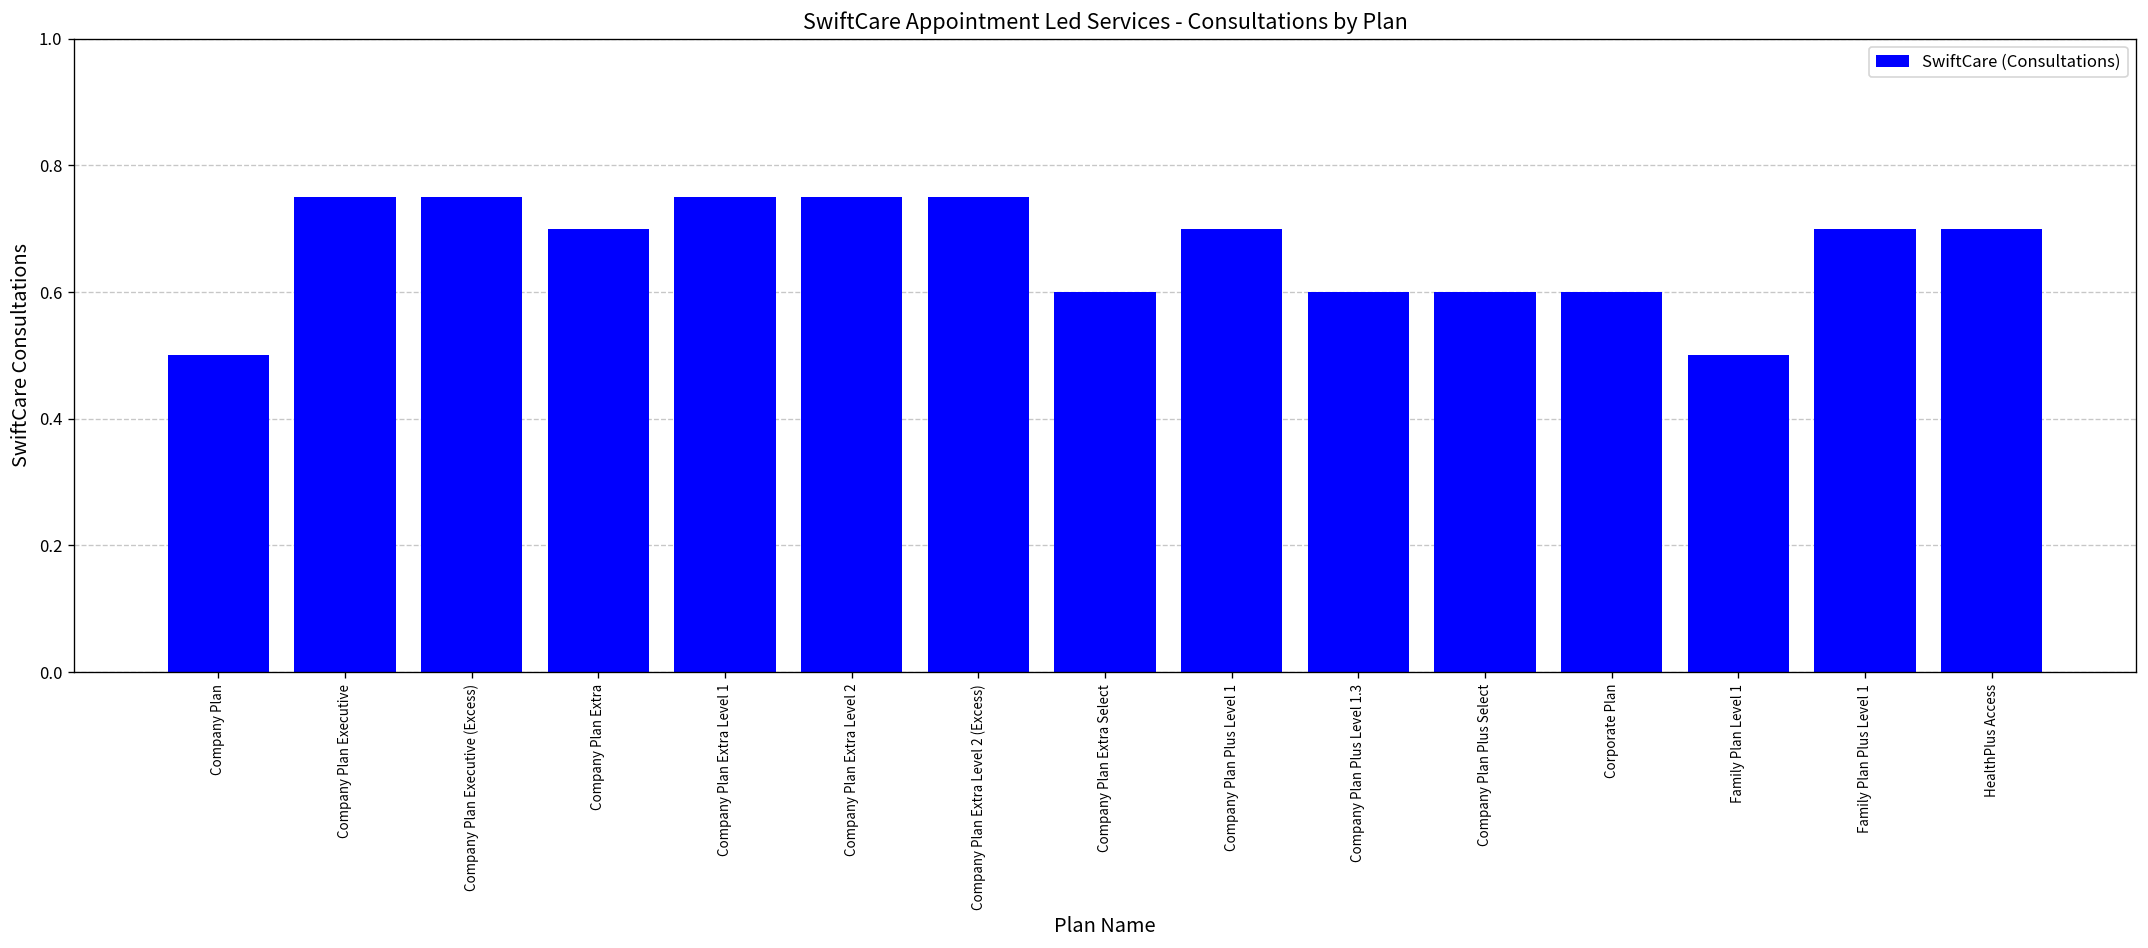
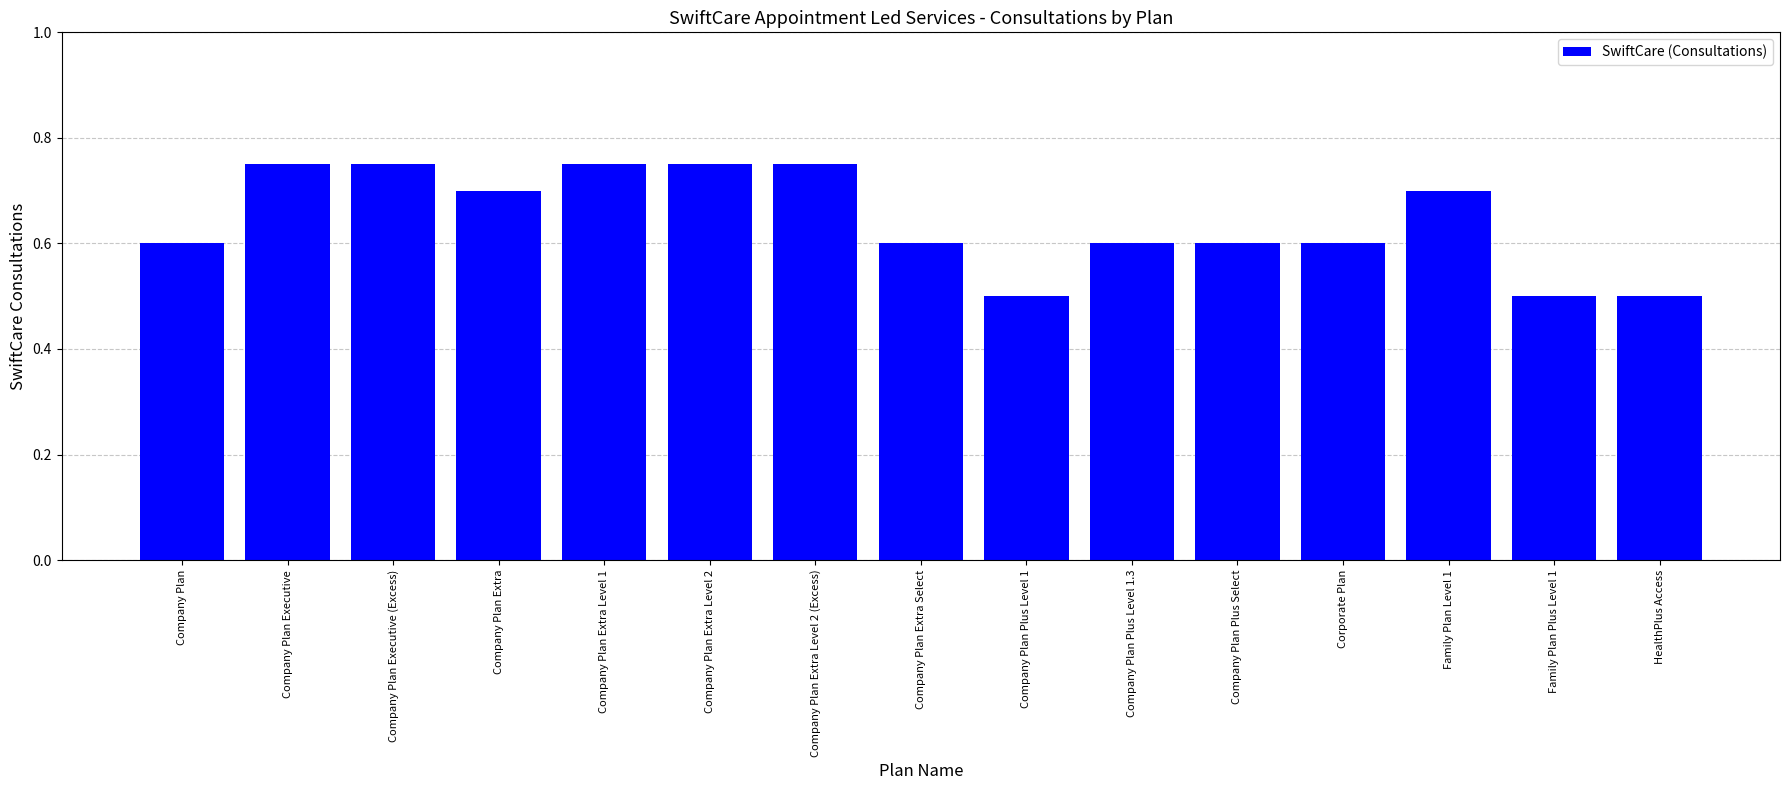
  {
-   "Company Plan": 0.5,
+   "Company Plan": 0.6,
    "Company Plan Executive": 0.75,
    "Company Plan Executive (Excess)": 0.75,
    "Company Plan Extra": 0.7,
    "Company Plan Extra Level 1": 0.75,
    "Company Plan Extra Level 2": 0.75,
    "Company Plan Extra Level 2 (Excess)": 0.75,
    "Company Plan Extra Select": 0.6,
-   "Company Plan Plus Level 1": 0.7,
+   "Company Plan Plus Level 1": 0.5,
    "Company Plan Plus Level 1.3": 0.6,
    "Company Plan Plus Select": 0.6,
    "Corporate Plan": 0.6,
-   "Family Plan Level 1": 0.5,
-   "Family Plan Plus Level 1": 0.7,
-   "HealthPlus Access": 0.7
+   "Family Plan Level 1": 0.7,
+   "Family Plan Plus Level 1": 0.5,
+   "HealthPlus Access": 0.5
  }
